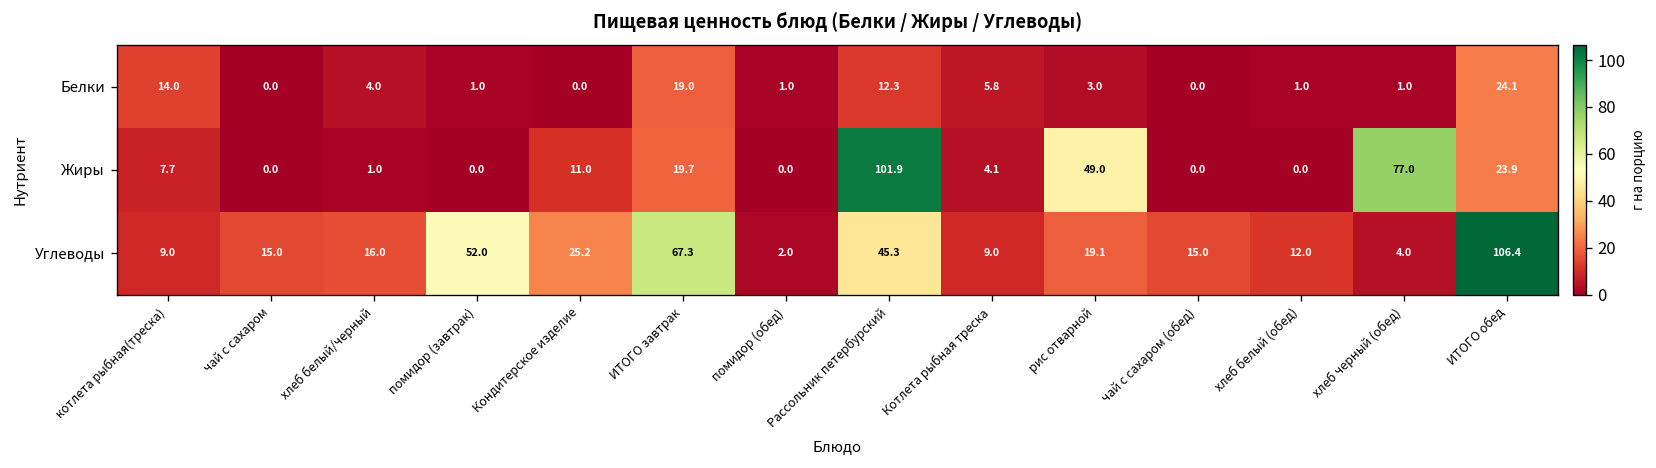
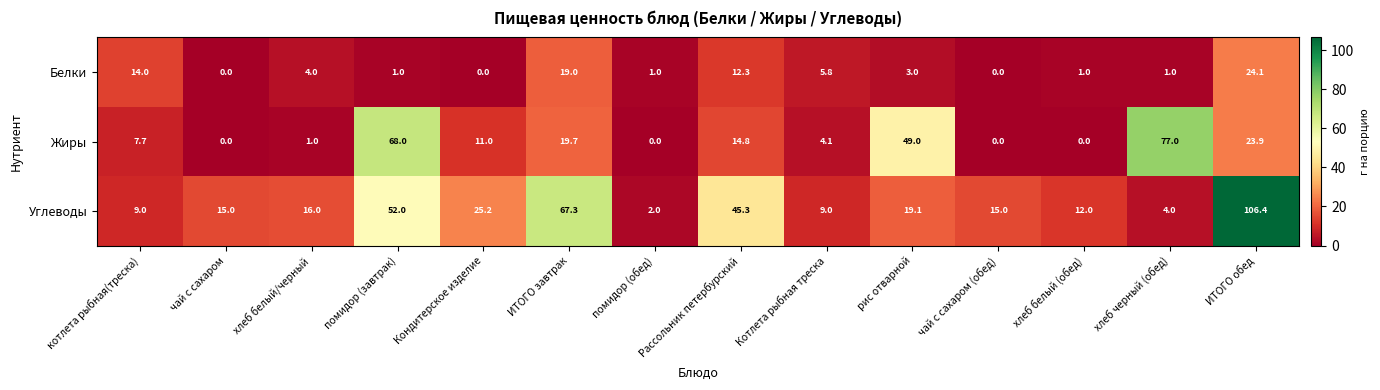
  {
    "Белки": {
      "котлета рыбная(треска)": 14.0,
      "чай с сахаром": 0.0,
      "хлеб белый/черный": 4.0,
      "помидор (завтрак)": 1.0,
      "Кондитерское изделие": 0.0,
      "ИТОГО завтрак": 19.0,
      "помидор (обед)": 1.0,
      "Рассольник петербурский": 12.3,
      "Котлета рыбная треска": 5.8,
      "рис отварной": 3.0,
      "чай с сахаром (обед)": 0.0,
      "хлеб белый (обед)": 1.0,
      "хлеб черный (обед)": 1.0,
      "ИТОГО обед": 24.1
    },
    "Жиры": {
      "котлета рыбная(треска)": 7.7,
      "чай с сахаром": 0.0,
      "хлеб белый/черный": 1.0,
-     "помидор (завтрак)": 0.0,
+     "помидор (завтрак)": 68.0,
      "Кондитерское изделие": 11.0,
      "ИТОГО завтрак": 19.7,
      "помидор (обед)": 0.0,
-     "Рассольник петербурский": 101.9,
+     "Рассольник петербурский": 14.8,
      "Котлета рыбная треска": 4.1,
      "рис отварной": 49.0,
      "чай с сахаром (обед)": 0.0,
      "хлеб белый (обед)": 0.0,
      "хлеб черный (обед)": 77.0,
      "ИТОГО обед": 23.9
    },
    "Углеводы": {
      "котлета рыбная(треска)": 9.0,
      "чай с сахаром": 15.0,
      "хлеб белый/черный": 16.0,
      "помидор (завтрак)": 52.0,
      "Кондитерское изделие": 25.2,
      "ИТОГО завтрак": 67.3,
      "помидор (обед)": 2.0,
      "Рассольник петербурский": 45.3,
      "Котлета рыбная треска": 9.0,
      "рис отварной": 19.1,
      "чай с сахаром (обед)": 15.0,
      "хлеб белый (обед)": 12.0,
      "хлеб черный (обед)": 4.0,
      "ИТОГО обед": 106.4
    }
  }
